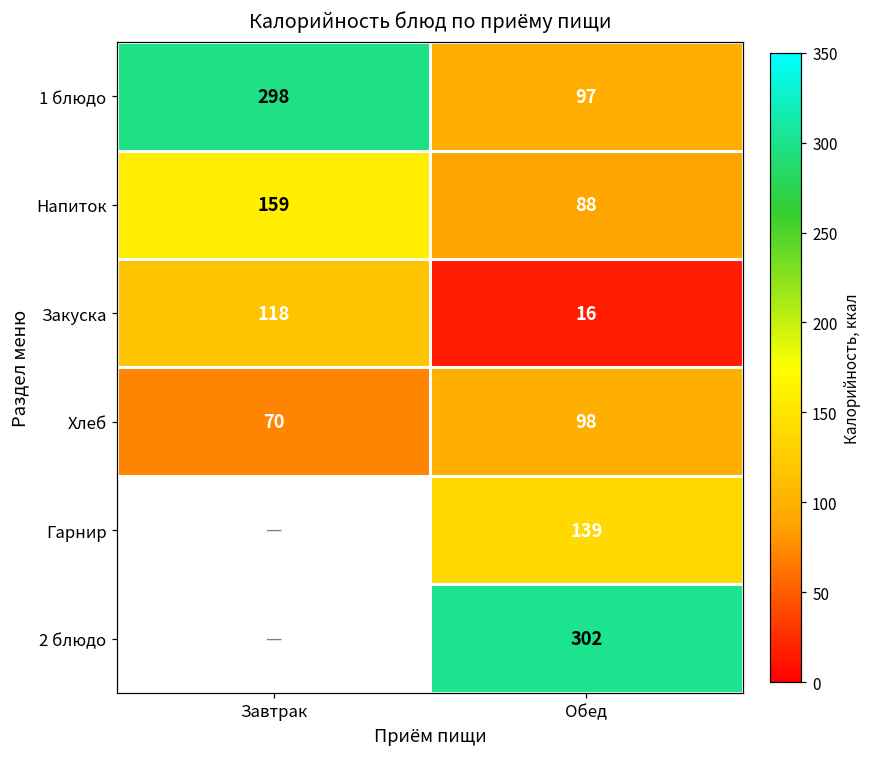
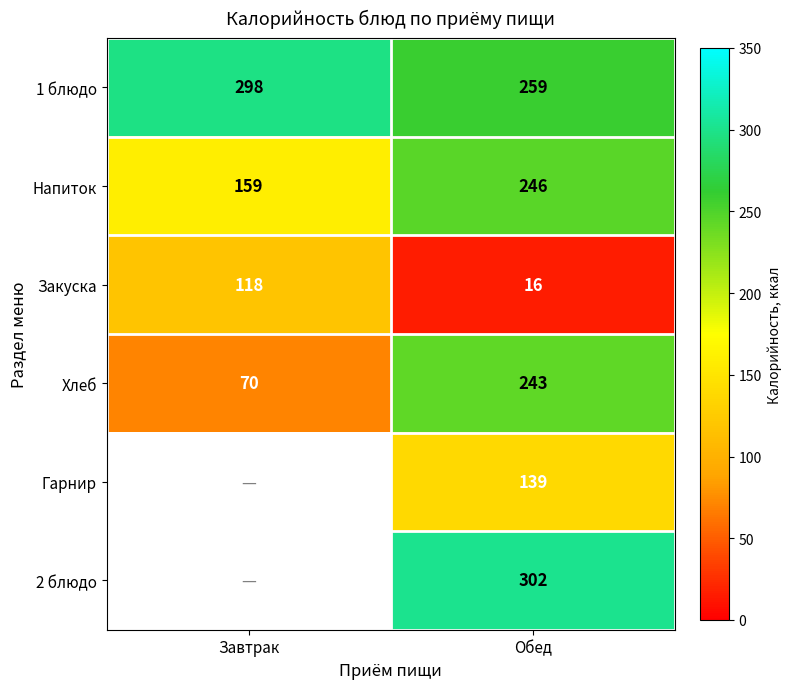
  {
    "1 блюдо": {
      "Завтрак": 298,
-     "Обед": 97
+     "Обед": 259
    },
    "Напиток": {
      "Завтрак": 159,
-     "Обед": 88
+     "Обед": 246
    },
    "Закуска": {
      "Завтрак": 118,
      "Обед": 16
    },
    "Хлеб": {
      "Завтрак": 70,
-     "Обед": 98
+     "Обед": 243
    },
    "Гарнир": {
      "Обед": 139
    },
    "2 блюдо": {
      "Обед": 302
    }
  }
